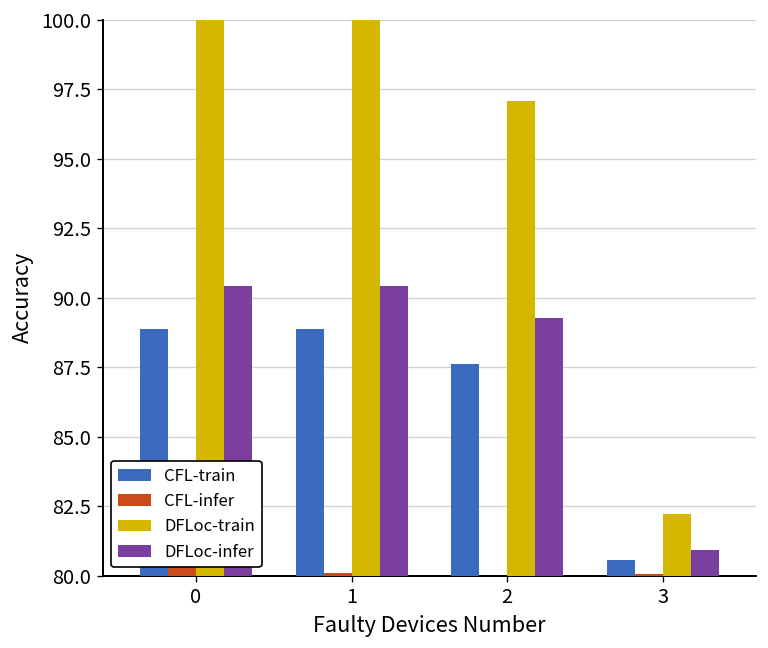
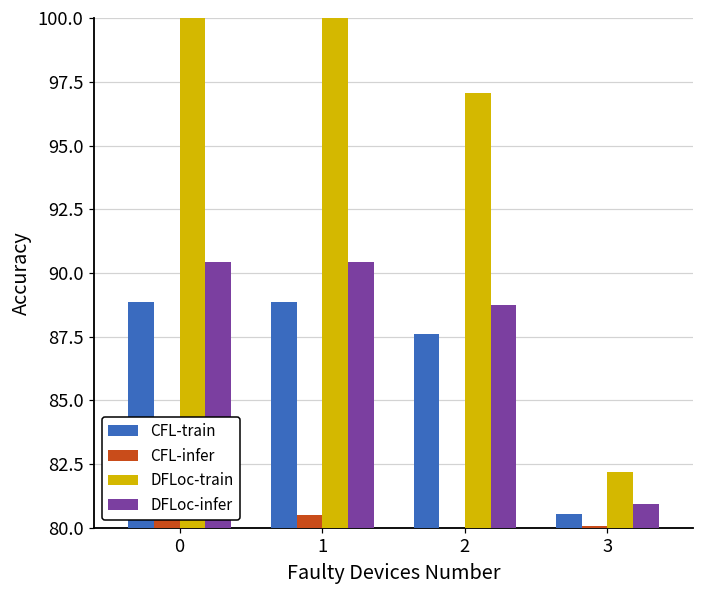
  {
    "CFL-train": {
      "0": 88.9,
      "1": 88.9,
      "2": 87.6,
      "3": 80.6
    },
    "CFL-infer": {
-     "1": 80.1,
+     "1": 80.5,
      "2": 80.0,
      "3": 80.1
    },
    "DFLoc-train": {
      "0": 100.0,
      "1": 100.0,
      "2": 97.1,
      "3": 82.2
    },
    "DFLoc-infer": {
      "0": 90.4,
      "1": 90.4,
-     "2": 89.3,
+     "2": 88.8,
      "3": 80.9
    }
  }
